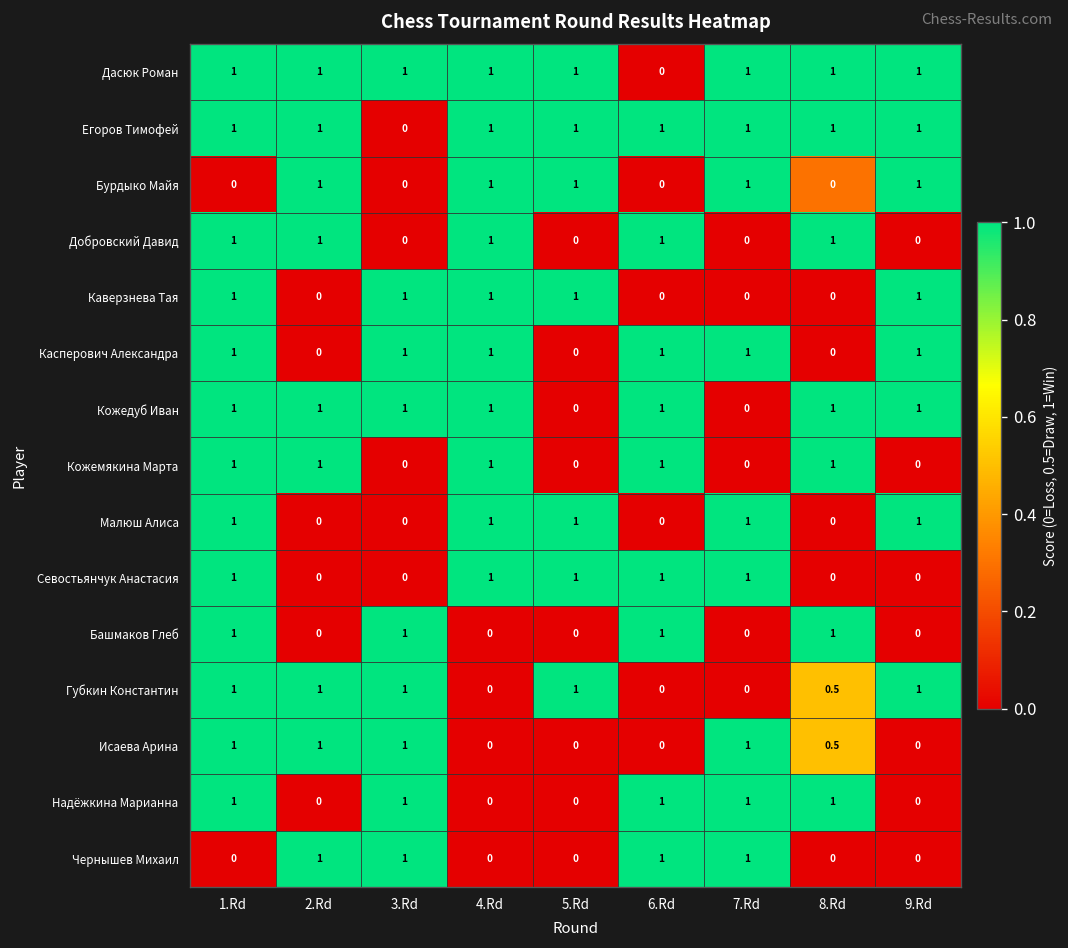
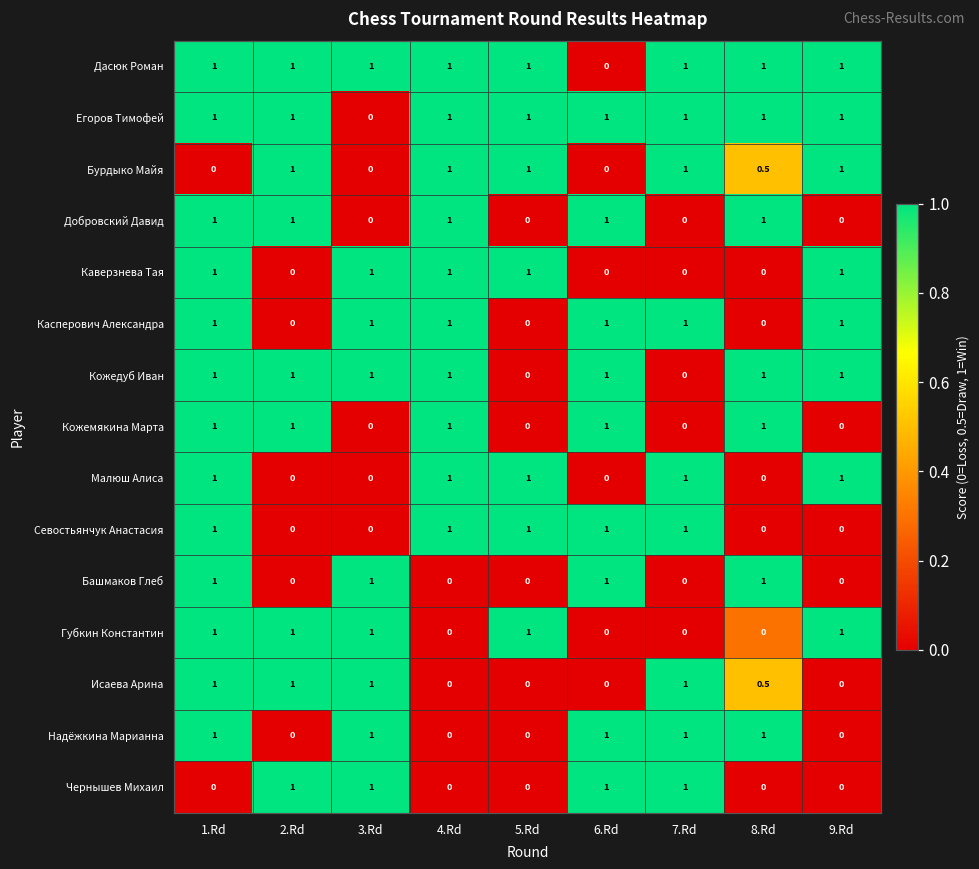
  {
    "Дасюк Роман": {
      "1.Rd": 1,
      "2.Rd": 1,
      "3.Rd": 1,
      "4.Rd": 1,
      "5.Rd": 1,
      "6.Rd": 0,
      "7.Rd": 1,
      "8.Rd": 1,
      "9.Rd": 1
    },
    "Егоров Тимофей": {
      "1.Rd": 1,
      "2.Rd": 1,
      "3.Rd": 0,
      "4.Rd": 1,
      "5.Rd": 1,
      "6.Rd": 1,
      "7.Rd": 1,
      "8.Rd": 1,
      "9.Rd": 1
    },
    "Бурдыко Майя": {
      "1.Rd": 0,
      "2.Rd": 1,
      "3.Rd": 0,
      "4.Rd": 1,
      "5.Rd": 1,
      "6.Rd": 0,
      "7.Rd": 1,
-     "8.Rd": 0,
+     "8.Rd": 0.5,
      "9.Rd": 1
    },
    "Добровский Давид": {
      "1.Rd": 1,
      "2.Rd": 1,
      "3.Rd": 0,
      "4.Rd": 1,
      "5.Rd": 0,
      "6.Rd": 1,
      "7.Rd": 0,
      "8.Rd": 1,
      "9.Rd": 0
    },
    "Каверзнева Тая": {
      "1.Rd": 1,
      "2.Rd": 0,
      "3.Rd": 1,
      "4.Rd": 1,
      "5.Rd": 1,
      "6.Rd": 0,
      "7.Rd": 0,
      "8.Rd": 0,
      "9.Rd": 1
    },
    "Касперович Александра": {
      "1.Rd": 1,
      "2.Rd": 0,
      "3.Rd": 1,
      "4.Rd": 1,
      "5.Rd": 0,
      "6.Rd": 1,
      "7.Rd": 1,
      "8.Rd": 0,
      "9.Rd": 1
    },
    "Кожедуб Иван": {
      "1.Rd": 1,
      "2.Rd": 1,
      "3.Rd": 1,
      "4.Rd": 1,
      "5.Rd": 0,
      "6.Rd": 1,
      "7.Rd": 0,
      "8.Rd": 1,
      "9.Rd": 1
    },
    "Кожемякина Марта": {
      "1.Rd": 1,
      "2.Rd": 1,
      "3.Rd": 0,
      "4.Rd": 1,
      "5.Rd": 0,
      "6.Rd": 1,
      "7.Rd": 0,
      "8.Rd": 1,
      "9.Rd": 0
    },
    "Малюш Алиса": {
      "1.Rd": 1,
      "2.Rd": 0,
      "3.Rd": 0,
      "4.Rd": 1,
      "5.Rd": 1,
      "6.Rd": 0,
      "7.Rd": 1,
      "8.Rd": 0,
      "9.Rd": 1
    },
    "Севостьянчук Анастасия": {
      "1.Rd": 1,
      "2.Rd": 0,
      "3.Rd": 0,
      "4.Rd": 1,
      "5.Rd": 1,
      "6.Rd": 1,
      "7.Rd": 1,
      "8.Rd": 0,
      "9.Rd": 0
    },
    "Башмаков Глеб": {
      "1.Rd": 1,
      "2.Rd": 0,
      "3.Rd": 1,
      "4.Rd": 0,
      "5.Rd": 0,
      "6.Rd": 1,
      "7.Rd": 0,
      "8.Rd": 1,
      "9.Rd": 0
    },
    "Губкин Константин": {
      "1.Rd": 1,
      "2.Rd": 1,
      "3.Rd": 1,
      "4.Rd": 0,
      "5.Rd": 1,
      "6.Rd": 0,
      "7.Rd": 0,
-     "8.Rd": 0.5,
+     "8.Rd": 0,
      "9.Rd": 1
    },
    "Исаева Арина": {
      "1.Rd": 1,
      "2.Rd": 1,
      "3.Rd": 1,
      "4.Rd": 0,
      "5.Rd": 0,
      "6.Rd": 0,
      "7.Rd": 1,
      "8.Rd": 0.5,
      "9.Rd": 0
    },
    "Надёжкина Марианна": {
      "1.Rd": 1,
      "2.Rd": 0,
      "3.Rd": 1,
      "4.Rd": 0,
      "5.Rd": 0,
      "6.Rd": 1,
      "7.Rd": 1,
      "8.Rd": 1,
      "9.Rd": 0
    },
    "Чернышев Михаил": {
      "1.Rd": 0,
      "2.Rd": 1,
      "3.Rd": 1,
      "4.Rd": 0,
      "5.Rd": 0,
      "6.Rd": 1,
      "7.Rd": 1,
      "8.Rd": 0,
      "9.Rd": 0
    }
  }
